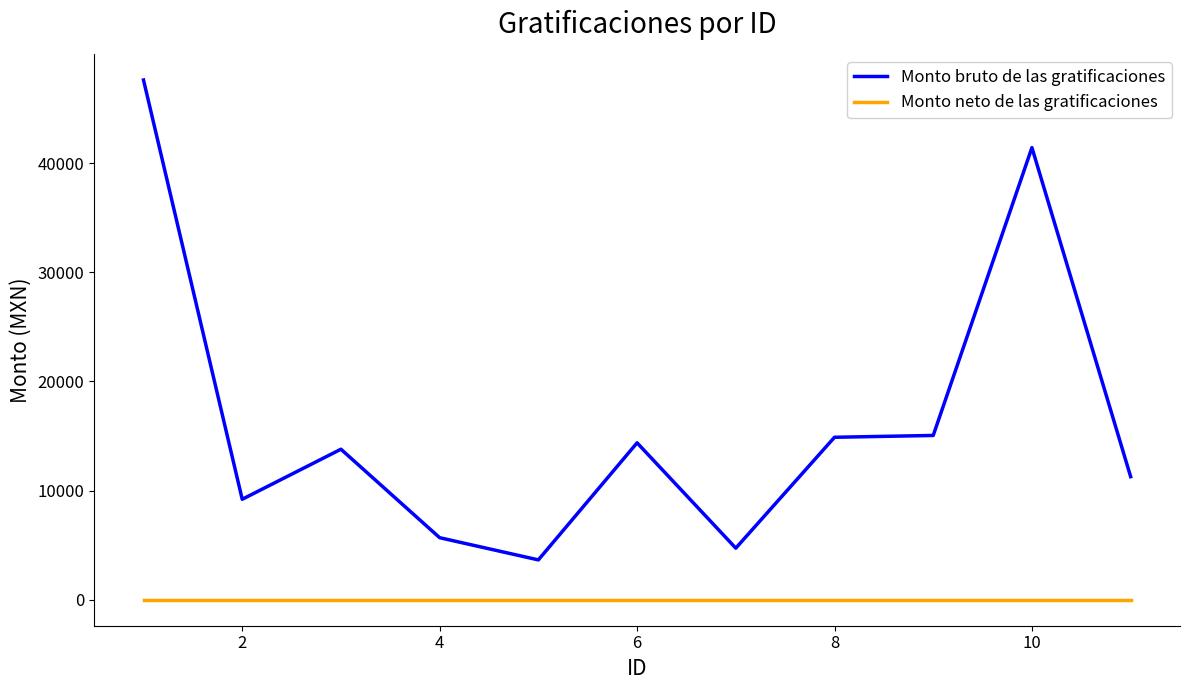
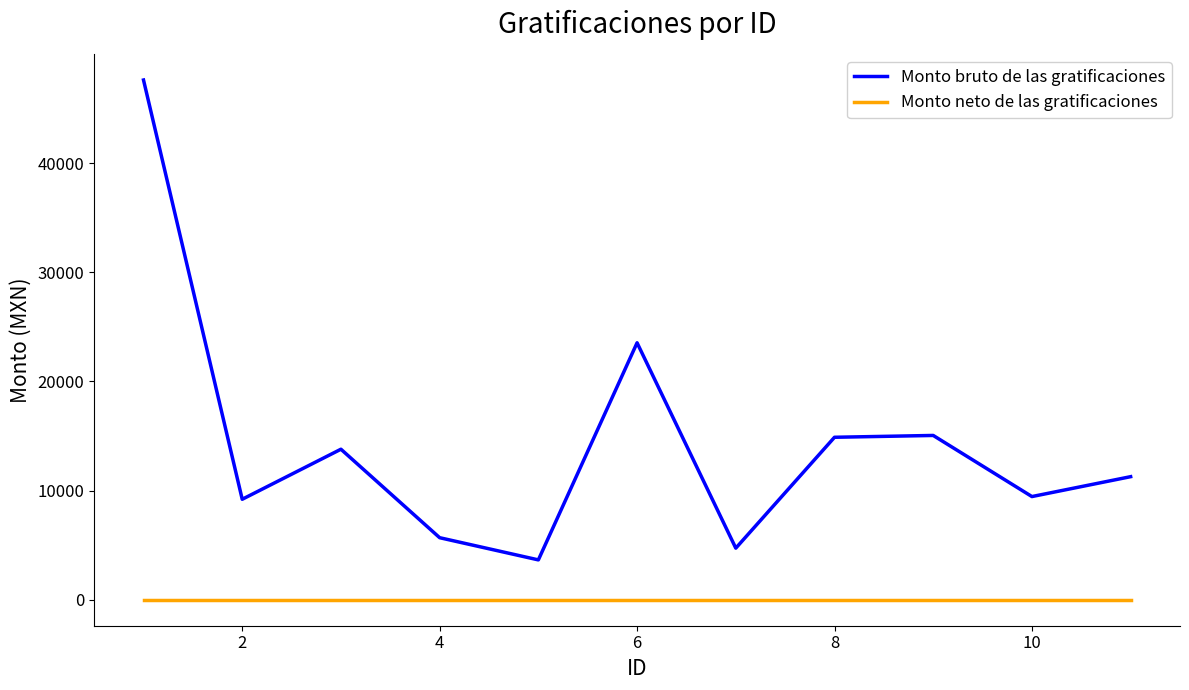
  {
    "Monto bruto de las gratificaciones": {
      "2": 9200,
      "4": 5700,
-     "6": 14400,
+     "6": 23500,
      "8": 14900,
-     "10": 41400
+     "10": 9500
    },
    "Monto neto de las gratificaciones": {
      "2": 0,
      "4": 0,
      "6": 0,
      "8": 0,
      "10": 0
    }
  }
